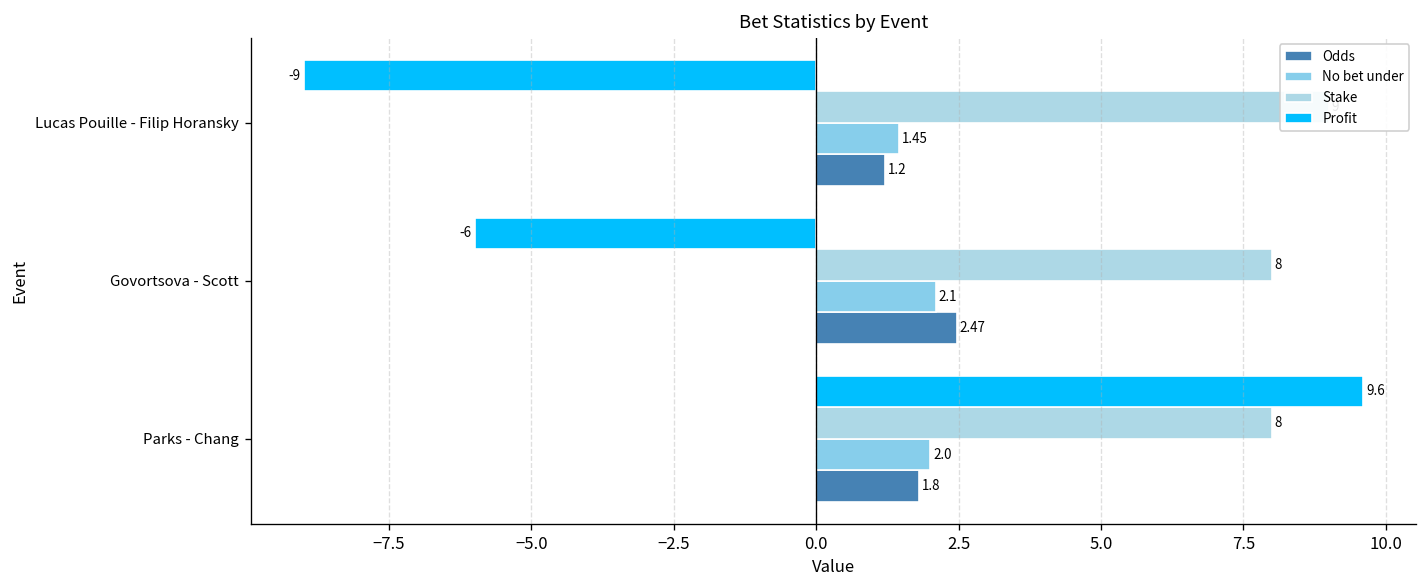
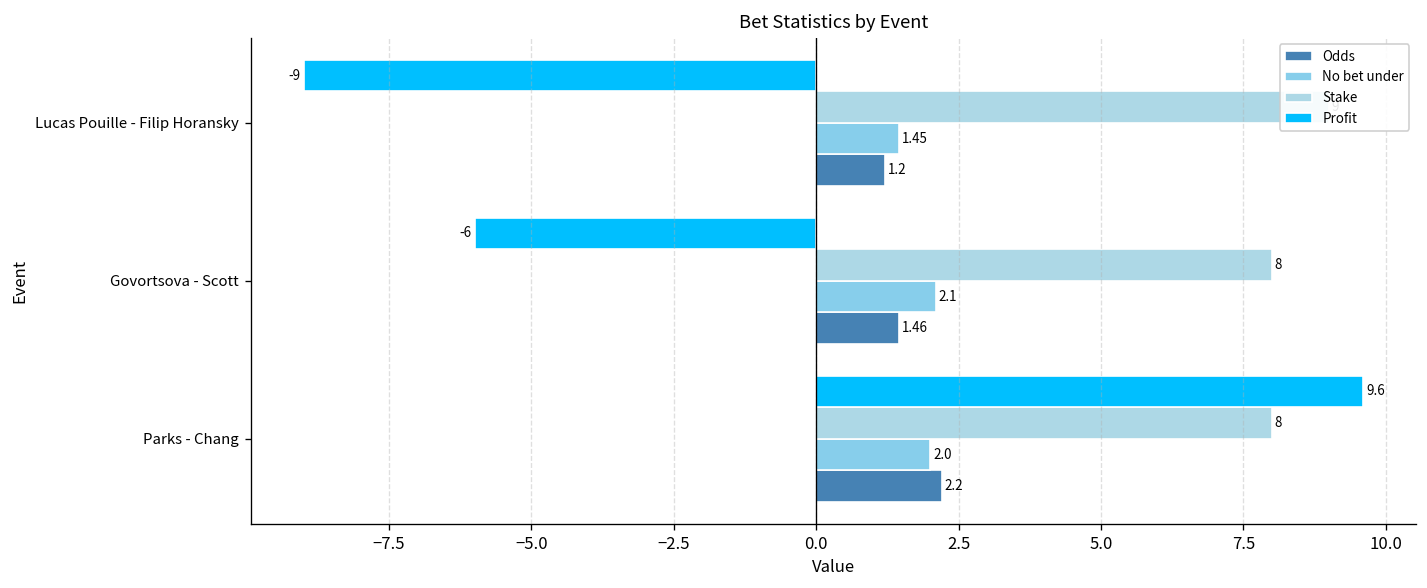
  {
    "Odds": {
      "Lucas Pouille - Filip Horansky": 1.2,
-     "Govortsova - Scott": 2.47,
-     "Parks - Chang": 1.8
+     "Govortsova - Scott": 1.46,
+     "Parks - Chang": 2.2
    },
    "Profit": {
      "Lucas Pouille - Filip Horansky": -9,
      "Govortsova - Scott": -6,
      "Parks - Chang": 9.6
    }
  }
